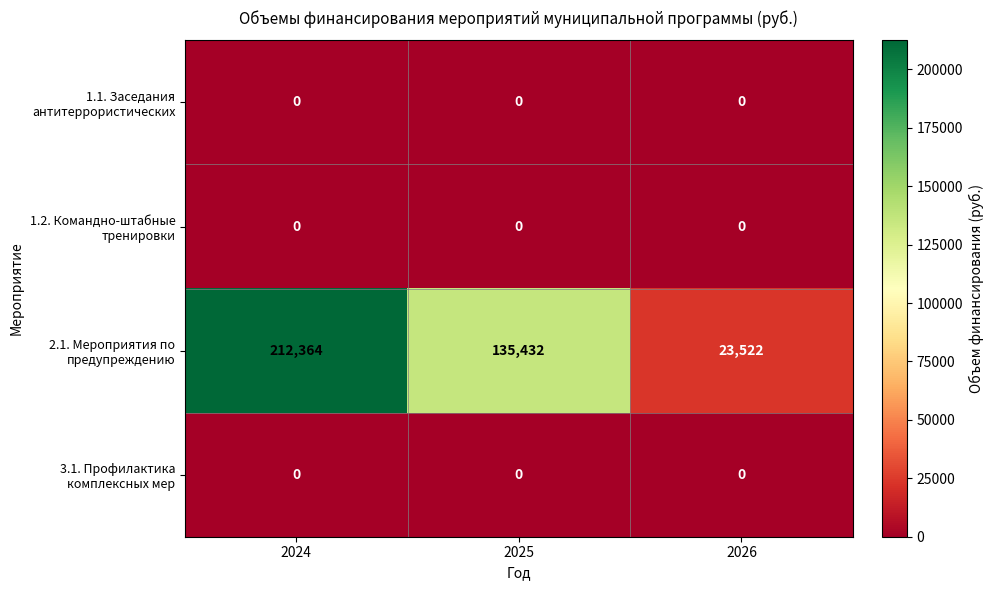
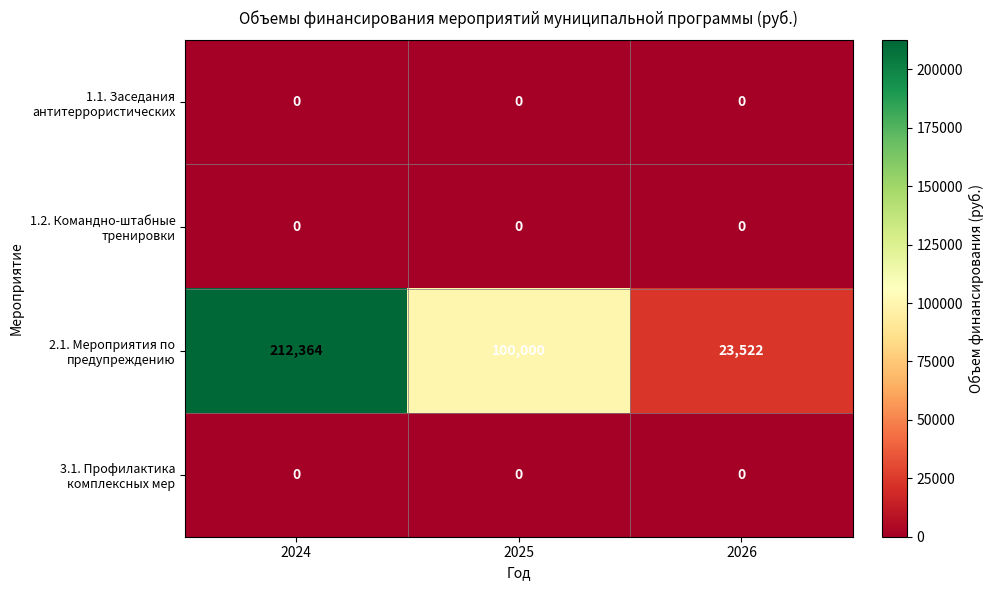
  {
    "1.1. Заседания антитеррористических": {
      "2024": "0",
      "2025": "0",
      "2026": "0"
    },
    "1.2. Командно-штабные тренировки": {
      "2024": "0",
      "2025": "0",
      "2026": "0"
    },
    "2.1. Мероприятия по предупреждению": {
      "2024": "212,364",
-     "2025": "135,432",
+     "2025": "100,000",
      "2026": "23,522"
    },
    "3.1. Профилактика комплексных мер": {
      "2024": "0",
      "2025": "0",
      "2026": "0"
    }
  }
